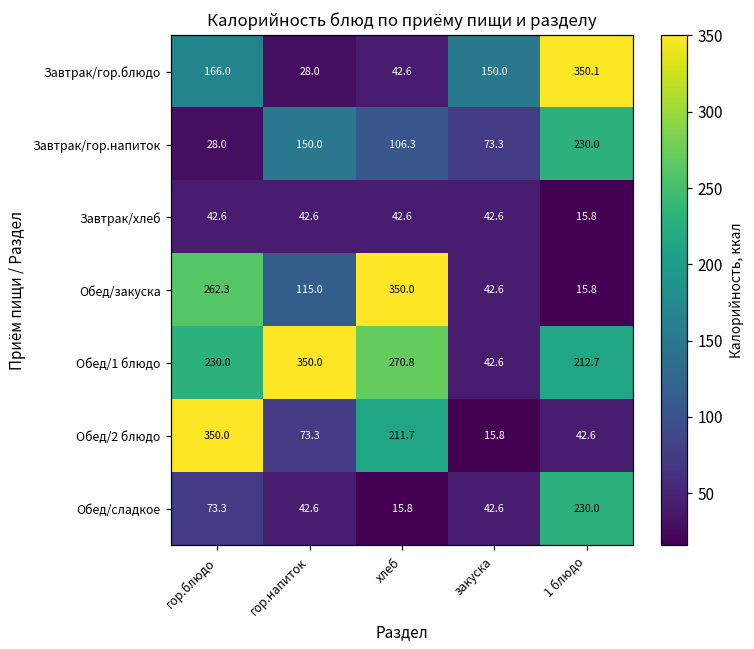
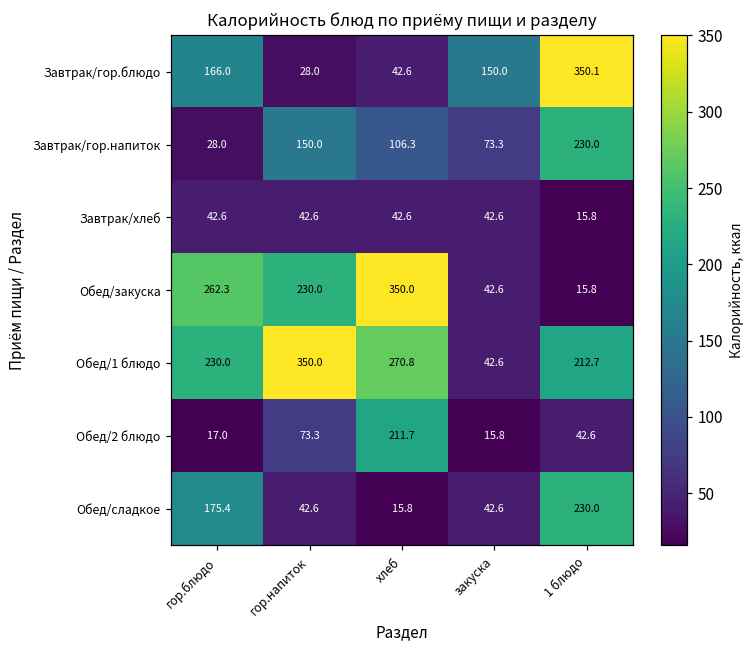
  {
    "Завтрак/гор.блюдо": {
      "гор.блюдо": 166.0,
      "гор.напиток": 28.0,
      "хлеб": 42.6,
      "закуска": 150.0,
      "1 блюдо": 350.1
    },
    "Завтрак/гор.напиток": {
      "гор.блюдо": 28.0,
      "гор.напиток": 150.0,
      "хлеб": 106.3,
      "закуска": 73.3,
      "1 блюдо": 230.0
    },
    "Завтрак/хлеб": {
      "гор.блюдо": 42.6,
      "гор.напиток": 42.6,
      "хлеб": 42.6,
      "закуска": 42.6,
      "1 блюдо": 15.8
    },
    "Обед/закуска": {
      "гор.блюдо": 262.3,
-     "гор.напиток": 115.0,
+     "гор.напиток": 230.0,
      "хлеб": 350.0,
      "закуска": 42.6,
      "1 блюдо": 15.8
    },
    "Обед/1 блюдо": {
      "гор.блюдо": 230.0,
      "гор.напиток": 350.0,
      "хлеб": 270.8,
      "закуска": 42.6,
      "1 блюдо": 212.7
    },
    "Обед/2 блюдо": {
-     "гор.блюдо": 350.0,
+     "гор.блюдо": 17.0,
      "гор.напиток": 73.3,
      "хлеб": 211.7,
      "закуска": 15.8,
      "1 блюдо": 42.6
    },
    "Обед/сладкое": {
-     "гор.блюдо": 73.3,
+     "гор.блюдо": 175.4,
      "гор.напиток": 42.6,
      "хлеб": 15.8,
      "закуска": 42.6,
      "1 блюдо": 230.0
    }
  }
